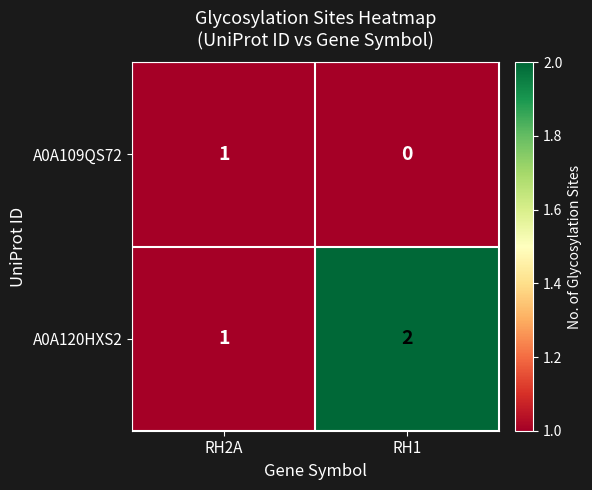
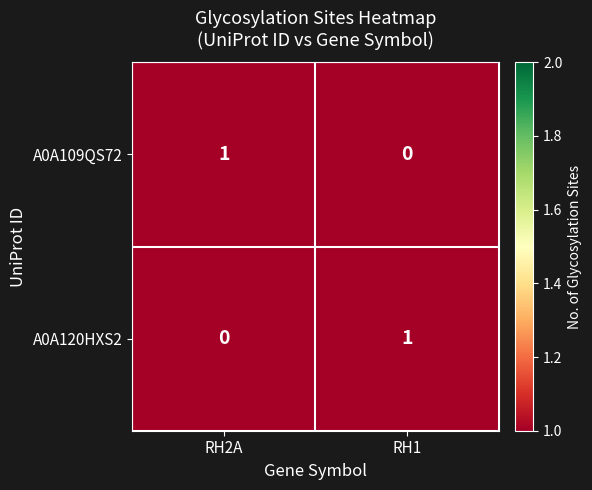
  {
    "A0A109QS72": {
      "RH2A": 1,
      "RH1": 0
    },
    "A0A120HXS2": {
-     "RH2A": 1,
-     "RH1": 2
+     "RH2A": 0,
+     "RH1": 1
    }
  }
